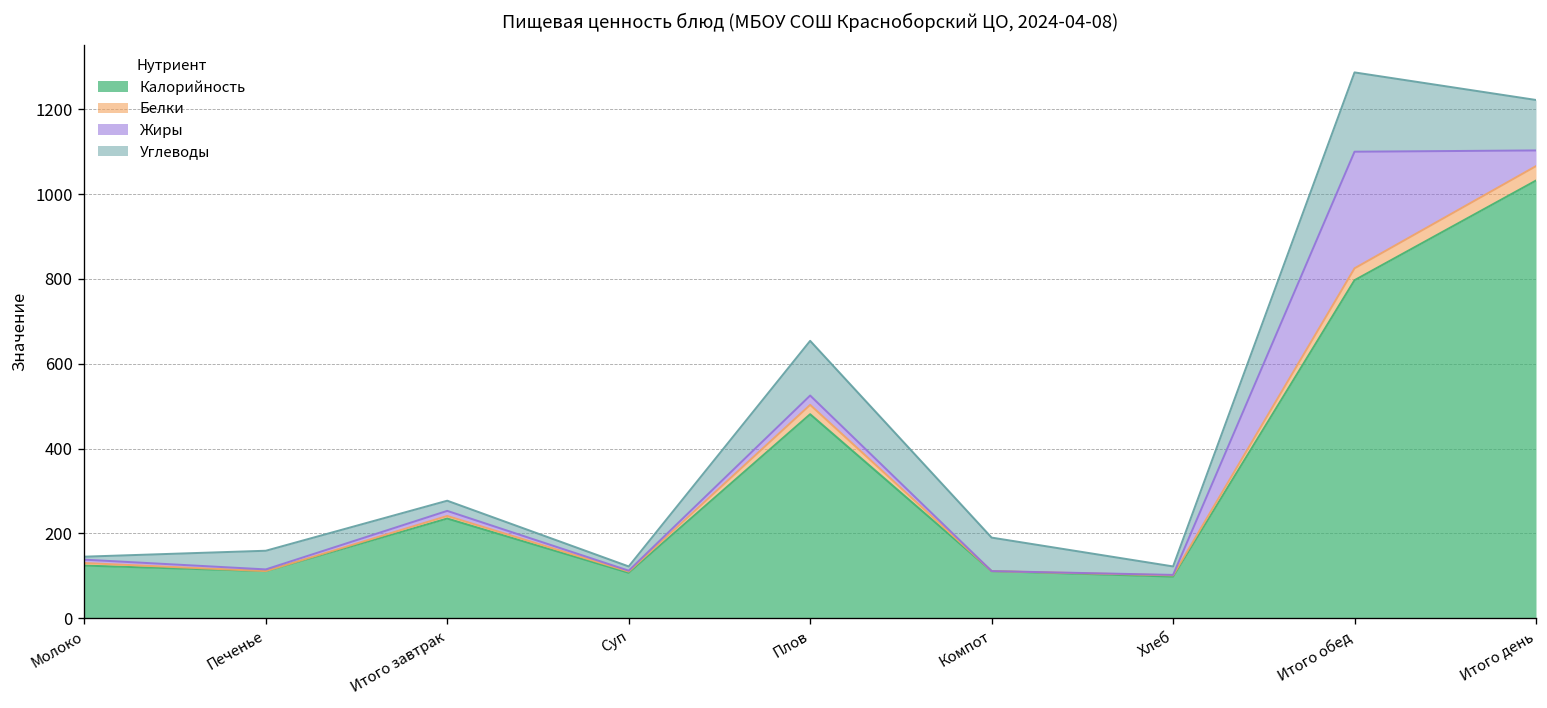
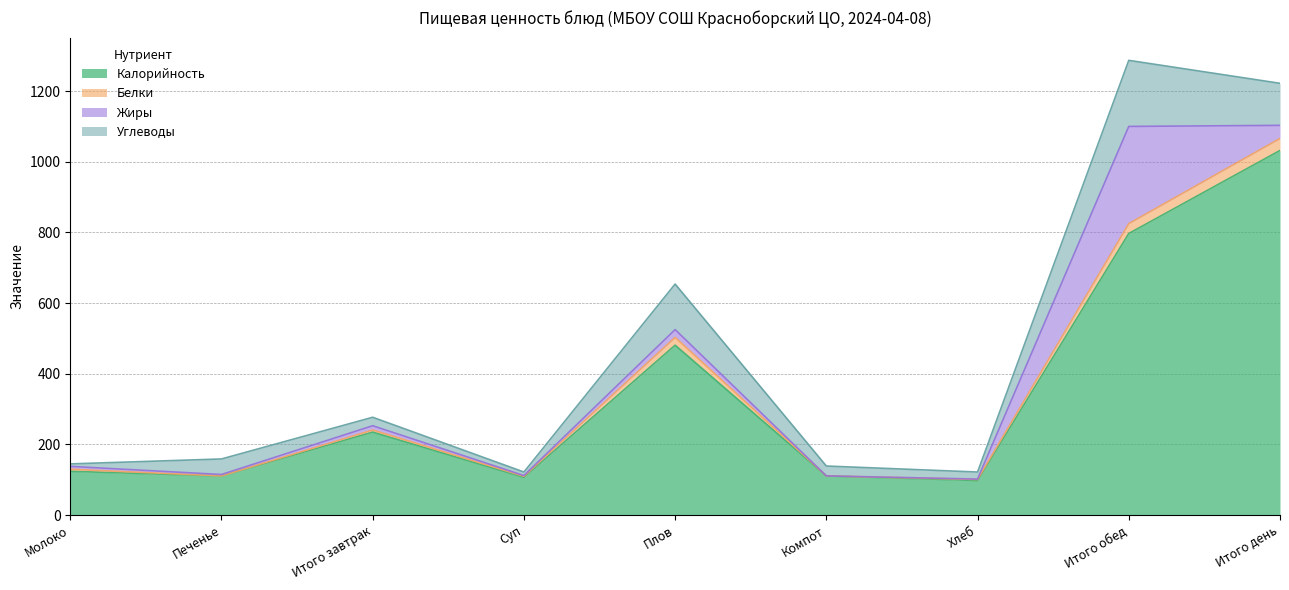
  {
    "Калорийность": {
      "Плов": 480,
      "Итого обед": 800,
      "Итого день": 1030
    },
    "Белки": {
      "Плов": 20,
      "Итого обед": 30,
      "Итого день": 30
    },
    "Жиры": {
      "Итого завтрак": 10,
      "Плов": 20,
      "Итого обед": 280,
      "Итого день": 40
    },
    "Углеводы": {
      "Печенье": 40,
      "Итого завтрак": 20,
      "Суп": 10,
      "Плов": 130,
-     "Компот": 80,
+     "Компот": 30,
      "Хлеб": 20,
      "Итого обед": 190,
      "Итого день": 120
    }
  }
